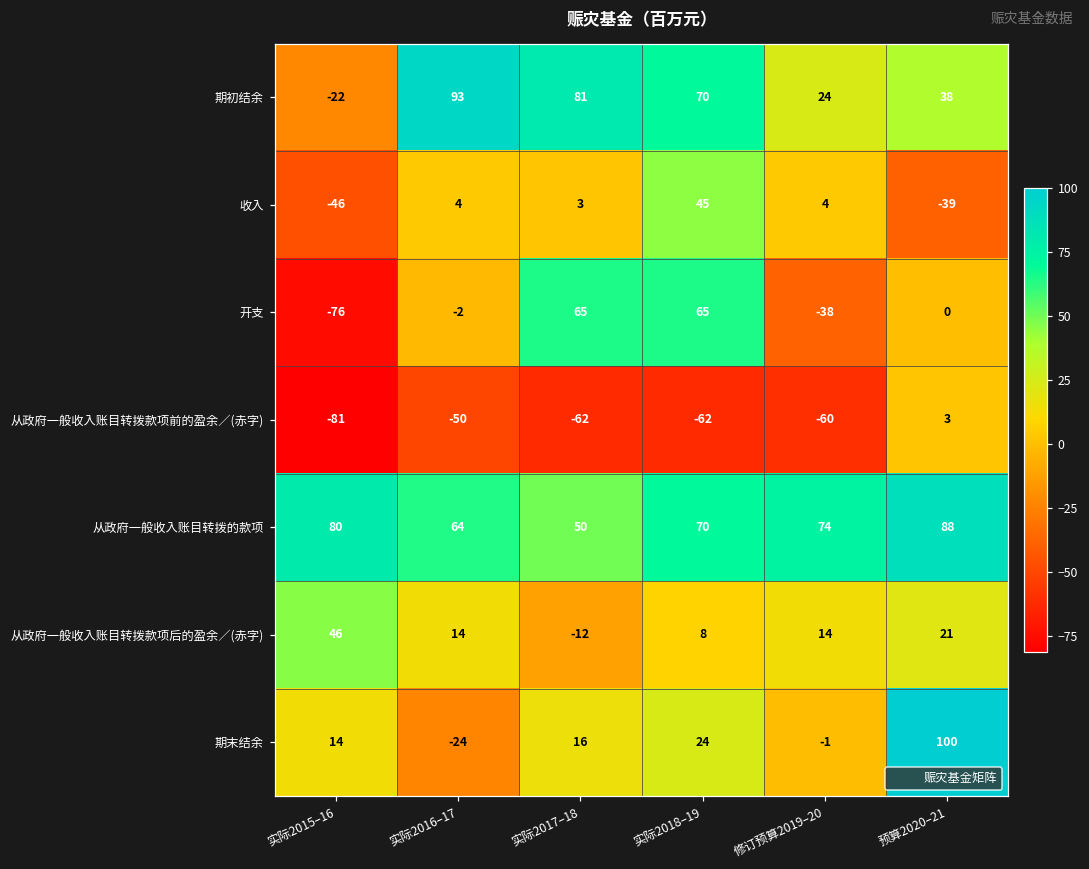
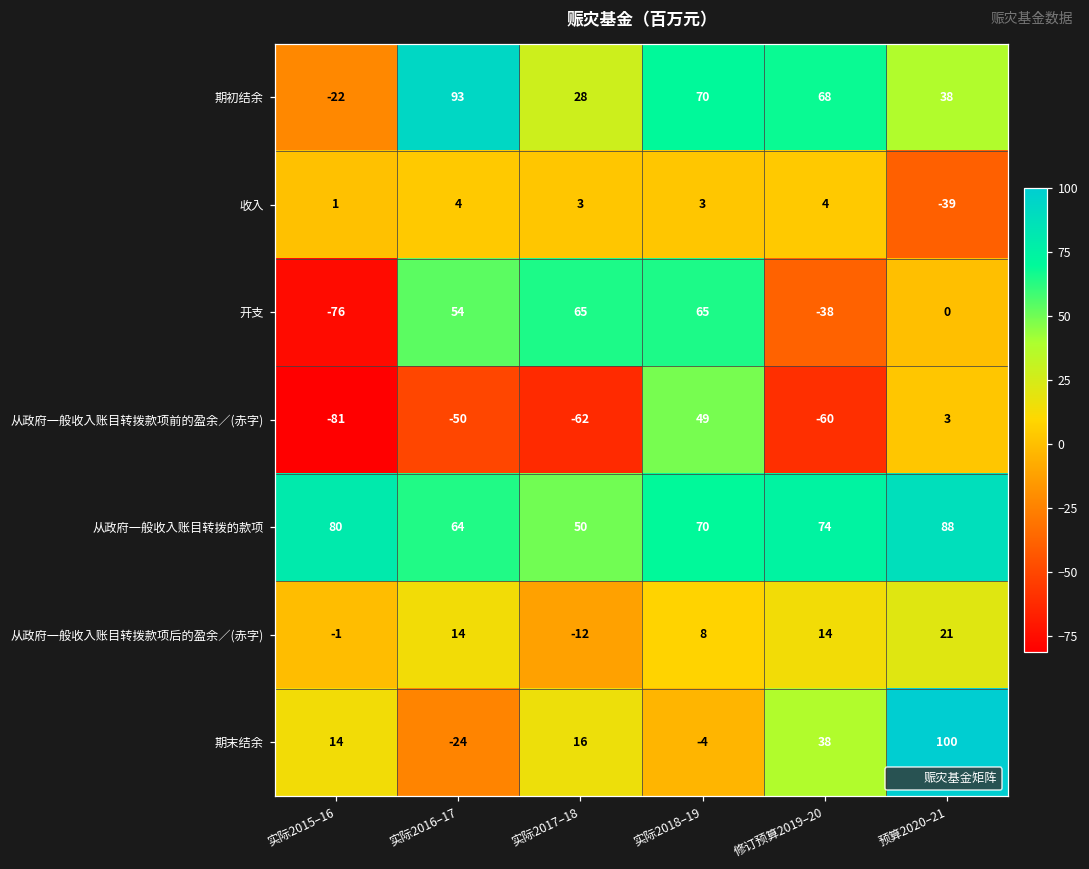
  {
    "期初结余": {
      "实际2015–16": -22,
      "实际2016–17": 93,
-     "实际2017–18": 81,
+     "实际2017–18": 28,
      "实际2018–19": 70,
-     "修订预算2019–20": 24,
+     "修订预算2019–20": 68,
      "预算2020–21": 38
    },
    "收入": {
-     "实际2015–16": -46,
+     "实际2015–16": 1,
      "实际2016–17": 4,
      "实际2017–18": 3,
-     "实际2018–19": 45,
+     "实际2018–19": 3,
      "修订预算2019–20": 4,
      "预算2020–21": -39
    },
    "开支": {
      "实际2015–16": -76,
-     "实际2016–17": -2,
+     "实际2016–17": 54,
      "实际2017–18": 65,
      "实际2018–19": 65,
      "修订预算2019–20": -38,
      "预算2020–21": 0
    },
    "从政府一般收入账目转拨款项前的盈余／(赤字)": {
      "实际2015–16": -81,
      "实际2016–17": -50,
      "实际2017–18": -62,
-     "实际2018–19": -62,
+     "实际2018–19": 49,
      "修订预算2019–20": -60,
      "预算2020–21": 3
    },
    "从政府一般收入账目转拨的款项": {
      "实际2015–16": 80,
      "实际2016–17": 64,
      "实际2017–18": 50,
      "实际2018–19": 70,
      "修订预算2019–20": 74,
      "预算2020–21": 88
    },
    "从政府一般收入账目转拨款项后的盈余／(赤字)": {
-     "实际2015–16": 46,
+     "实际2015–16": -1,
      "实际2016–17": 14,
      "实际2017–18": -12,
      "实际2018–19": 8,
      "修订预算2019–20": 14,
      "预算2020–21": 21
    },
    "期末结余": {
      "实际2015–16": 14,
      "实际2016–17": -24,
      "实际2017–18": 16,
-     "实际2018–19": 24,
-     "修订预算2019–20": -1,
+     "实际2018–19": -4,
+     "修订预算2019–20": 38,
      "预算2020–21": 100
    }
  }
